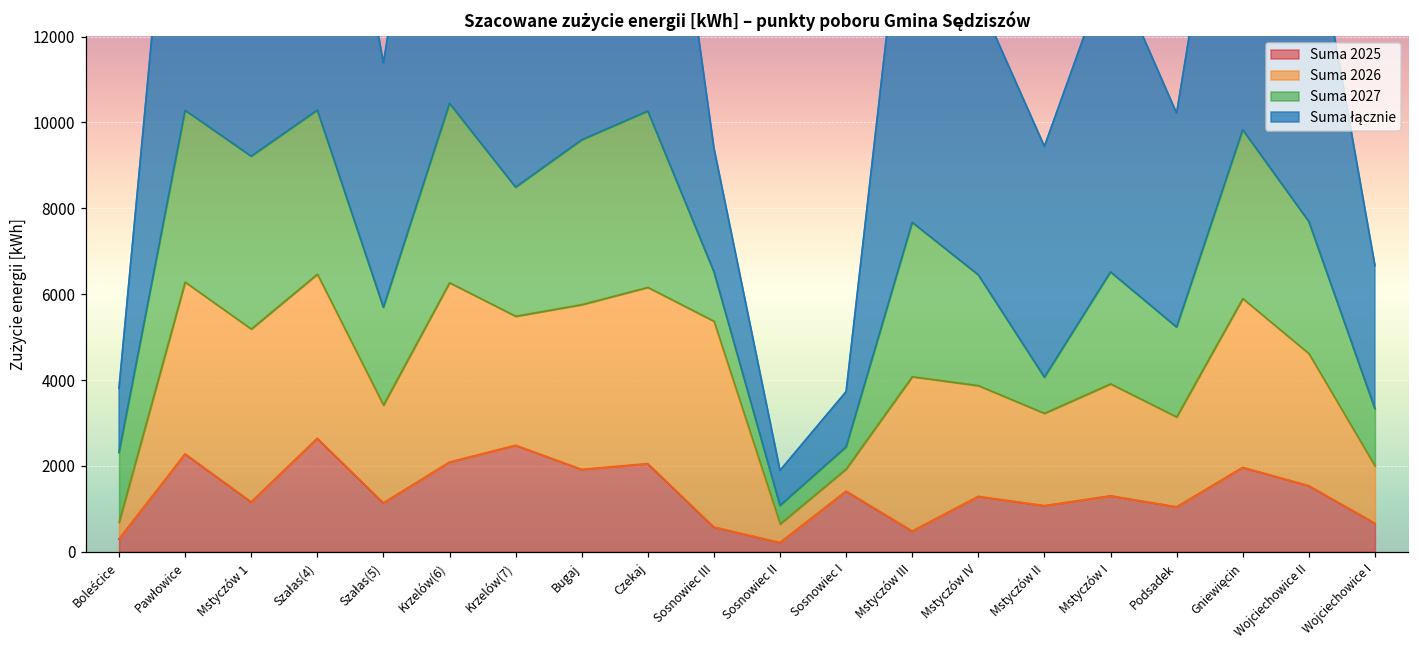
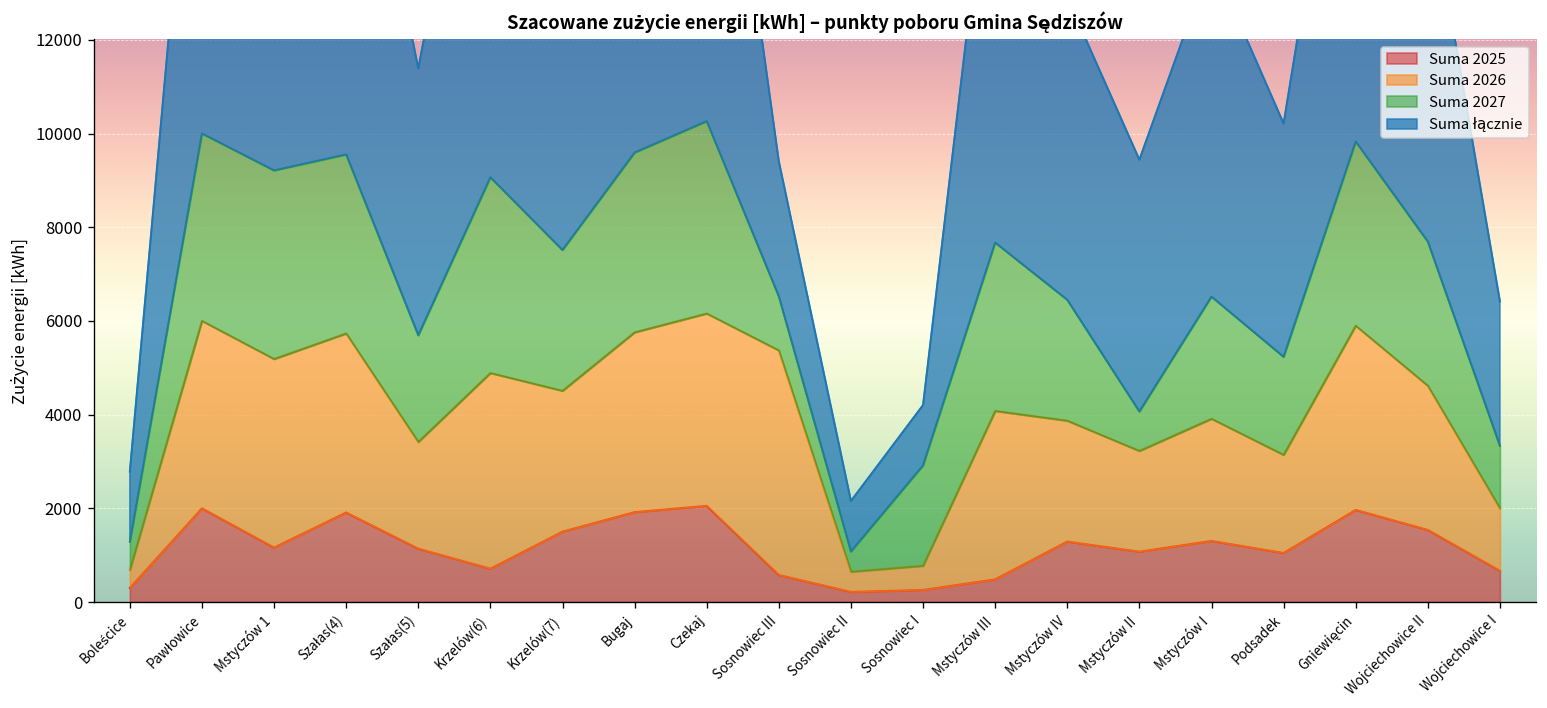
  {
    "Suma 2025": {
      "Boleścice": 300,
-     "Pawłowice": 2300,
+     "Pawłowice": 2000,
      "Mstyczów 1": 1200,
-     "Szałas(4)": 2600,
+     "Szałas(4)": 1900,
      "Szałas(5)": 1100,
-     "Krzelów(6)": 2100,
-     "Krzelów(7)": 2500,
+     "Krzelów(6)": 700,
+     "Krzelów(7)": 1500,
      "Bugaj": 1900,
      "Czekaj": 2100,
      "Sosnowiec III": 600,
      "Sosnowiec II": 200,
-     "Sosnowiec I": 1400,
+     "Sosnowiec I": 300,
      "Mstyczów III": 500,
      "Mstyczów IV": 1300,
      "Mstyczów II": 1100,
      "Mstyczów I": 1300,
      "Podsadek": 1000,
      "Gniewięcin": 2000,
      "Wojciechowice II": 1500,
      "Wojciechowice I": 700
    },
    "Suma 2026": {
      "Boleścice": 400,
      "Pawłowice": 4000,
      "Mstyczów 1": 4000,
      "Szałas(4)": 3800,
      "Szałas(5)": 2300,
      "Krzelów(6)": 4200,
      "Krzelów(7)": 3000,
      "Bugaj": 3800,
      "Czekaj": 4100,
      "Sosnowiec III": 4800,
      "Sosnowiec II": 400,
      "Sosnowiec I": 500,
      "Mstyczów III": 3600,
      "Mstyczów IV": 2600,
      "Mstyczów II": 2200,
      "Mstyczów I": 2600,
      "Podsadek": 2100,
      "Gniewięcin": 3900,
      "Wojciechowice II": 3100,
      "Wojciechowice I": 1300
    },
    "Suma 2027": {
-     "Boleścice": 1600,
+     "Boleścice": 600,
      "Pawłowice": 4000,
      "Mstyczów 1": 4000,
      "Szałas(4)": 3800,
      "Szałas(5)": 2300,
      "Krzelów(6)": 4200,
      "Krzelów(7)": 3000,
      "Bugaj": 3800,
      "Czekaj": 4100,
      "Sosnowiec III": 1200,
      "Sosnowiec II": 400,
-     "Sosnowiec I": 500,
+     "Sosnowiec I": 2100,
      "Mstyczów III": 3600,
      "Mstyczów IV": 2600,
      "Mstyczów II": 800,
      "Mstyczów I": 2600,
      "Podsadek": 2100,
      "Gniewięcin": 3900,
      "Wojciechowice II": 3100,
      "Wojciechowice I": 1300
    },
    "Suma łącznie": {
      "Boleścice": 1500,
      "Szałas(5)": 5700,
      "Sosnowiec III": 2900,
-     "Sosnowiec II": 800,
+     "Sosnowiec II": 1100,
      "Sosnowiec I": 1300,
      "Mstyczów II": 5400,
      "Podsadek": 5000,
-     "Wojciechowice I": 3300
+     "Wojciechowice I": 3100
    }
  }
